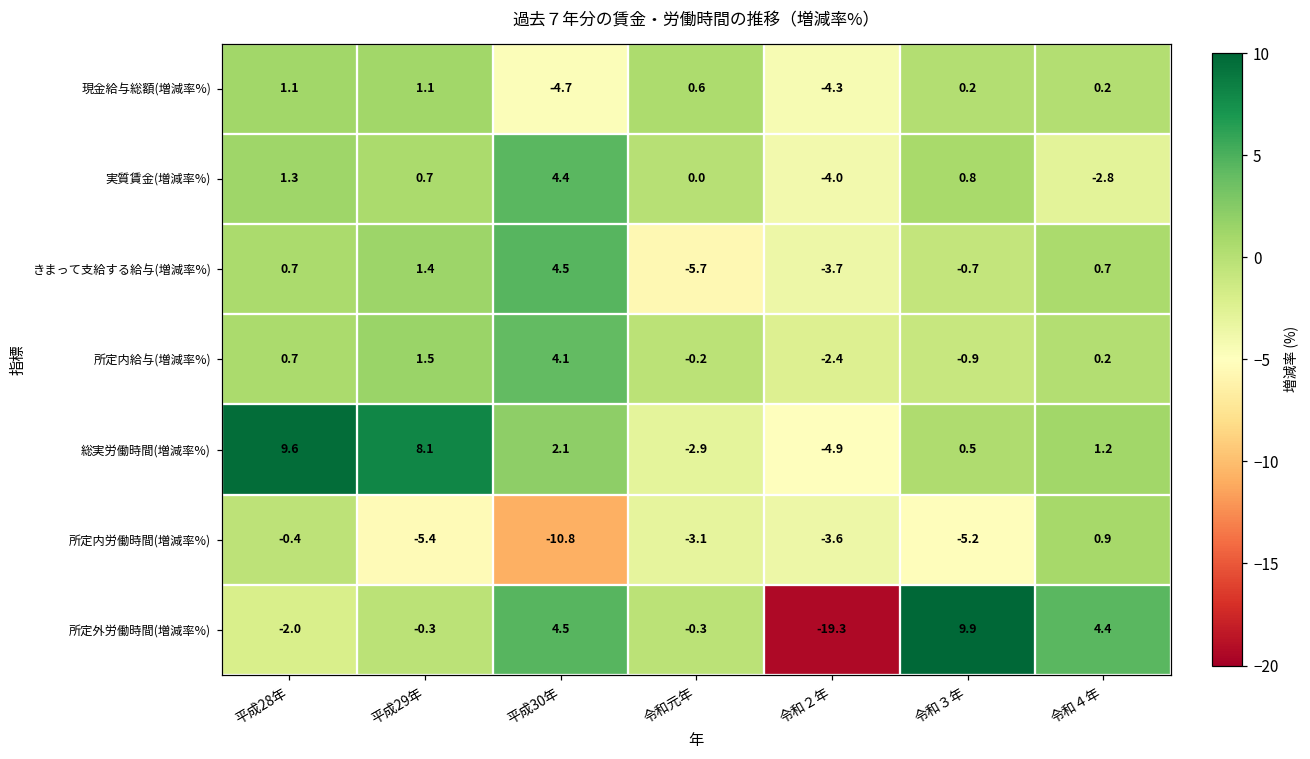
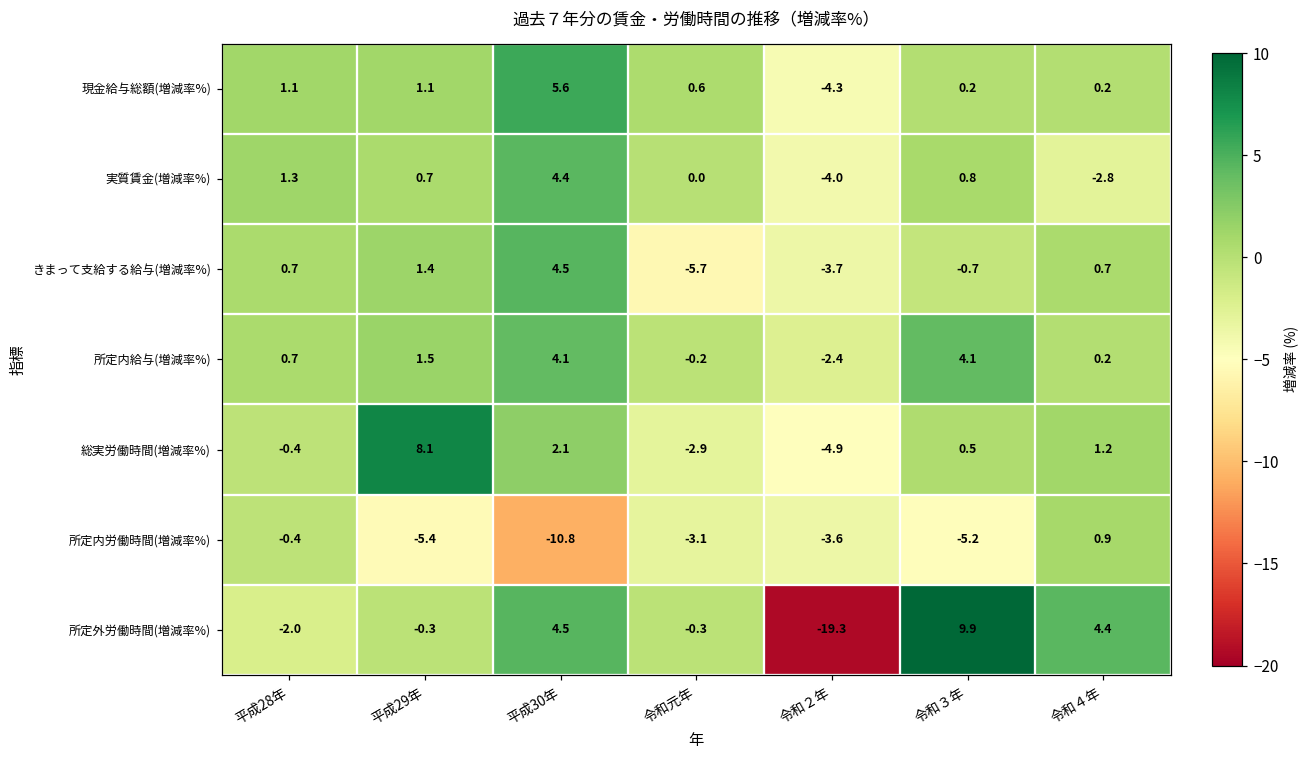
  {
    "現金給与総額(増減率%)": {
      "平成28年": 1.1,
      "平成29年": 1.1,
-     "平成30年": -4.7,
+     "平成30年": 5.6,
      "令和元年": 0.6,
      "令和２年": -4.3,
      "令和３年": 0.2,
      "令和４年": 0.2
    },
    "実質賃金(増減率%)": {
      "平成28年": 1.3,
      "平成29年": 0.7,
      "平成30年": 4.4,
      "令和元年": 0.0,
      "令和２年": -4.0,
      "令和３年": 0.8,
      "令和４年": -2.8
    },
    "きまって支給する給与(増減率%)": {
      "平成28年": 0.7,
      "平成29年": 1.4,
      "平成30年": 4.5,
      "令和元年": -5.7,
      "令和２年": -3.7,
      "令和３年": -0.7,
      "令和４年": 0.7
    },
    "所定内給与(増減率%)": {
      "平成28年": 0.7,
      "平成29年": 1.5,
      "平成30年": 4.1,
      "令和元年": -0.2,
      "令和２年": -2.4,
-     "令和３年": -0.9,
+     "令和３年": 4.1,
      "令和４年": 0.2
    },
    "総実労働時間(増減率%)": {
-     "平成28年": 9.6,
+     "平成28年": -0.4,
      "平成29年": 8.1,
      "平成30年": 2.1,
      "令和元年": -2.9,
      "令和２年": -4.9,
      "令和３年": 0.5,
      "令和４年": 1.2
    },
    "所定内労働時間(増減率%)": {
      "平成28年": -0.4,
      "平成29年": -5.4,
      "平成30年": -10.8,
      "令和元年": -3.1,
      "令和２年": -3.6,
      "令和３年": -5.2,
      "令和４年": 0.9
    },
    "所定外労働時間(増減率%)": {
      "平成28年": -2.0,
      "平成29年": -0.3,
      "平成30年": 4.5,
      "令和元年": -0.3,
      "令和２年": -19.3,
      "令和３年": 9.9,
      "令和４年": 4.4
    }
  }
